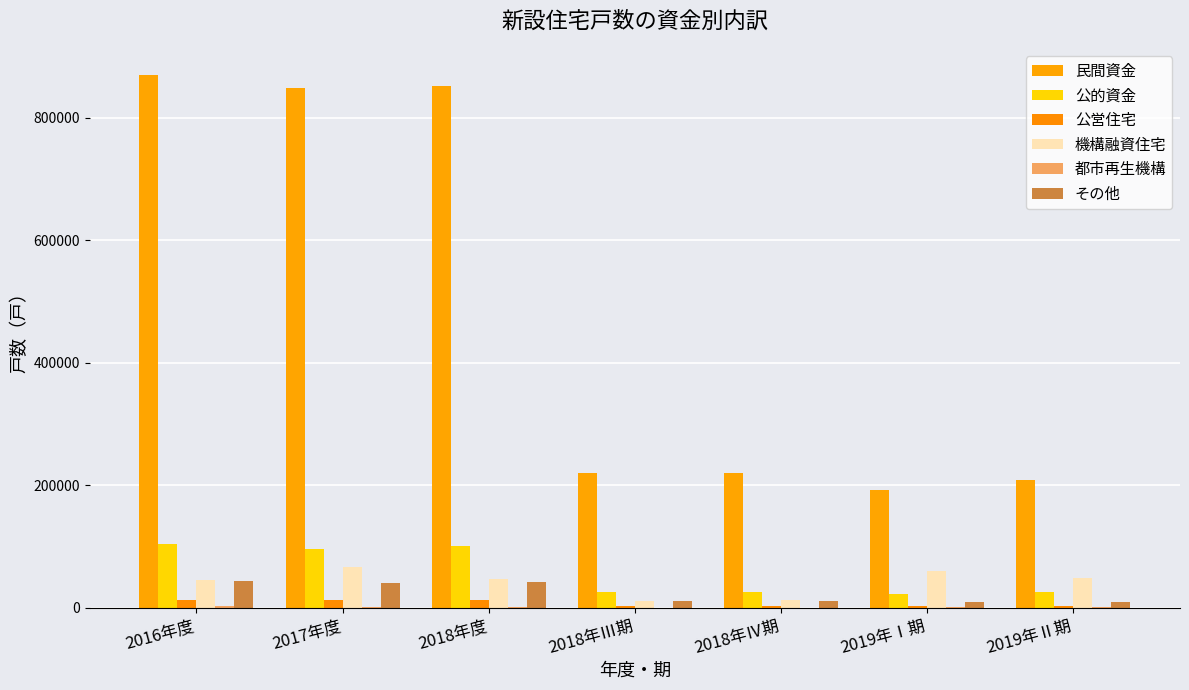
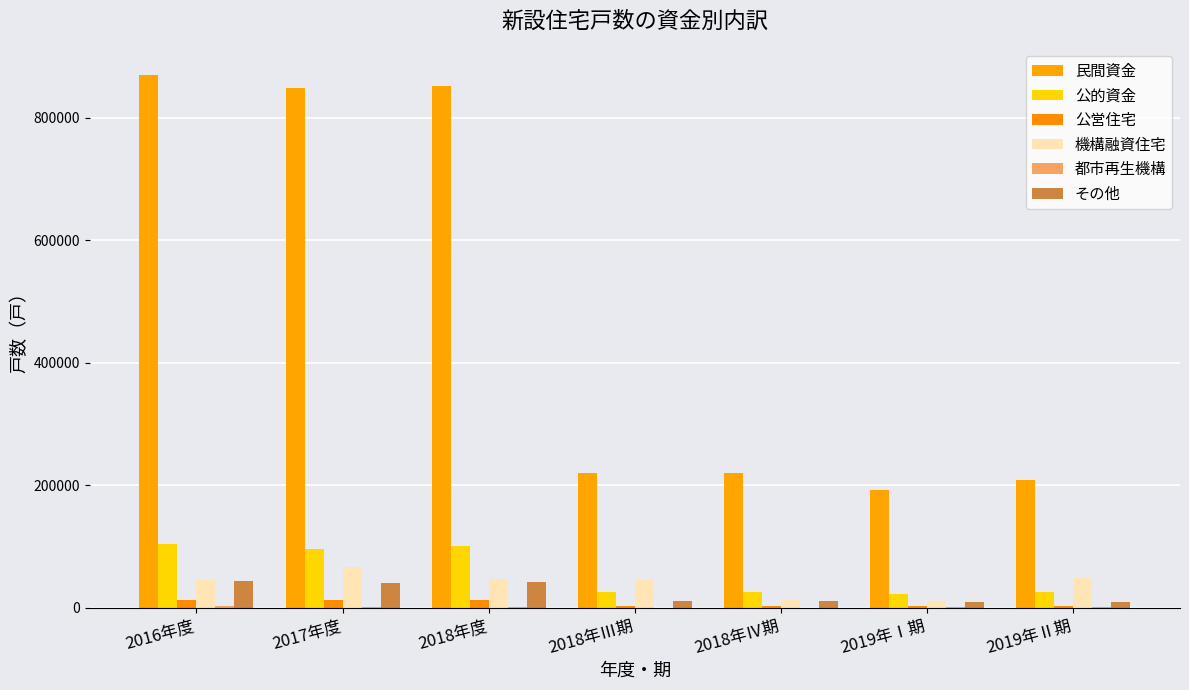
  {
    "機構融資住宅": {
      "2016年度": 50000,
      "2017年度": 70000,
      "2018年度": 50000,
-     "2018年Ⅲ期": 10000,
+     "2018年Ⅲ期": 50000,
      "2018年Ⅳ期": 10000,
-     "2019年Ⅰ期": 60000,
+     "2019年Ⅰ期": 10000,
      "2019年Ⅱ期": 50000
    }
  }
